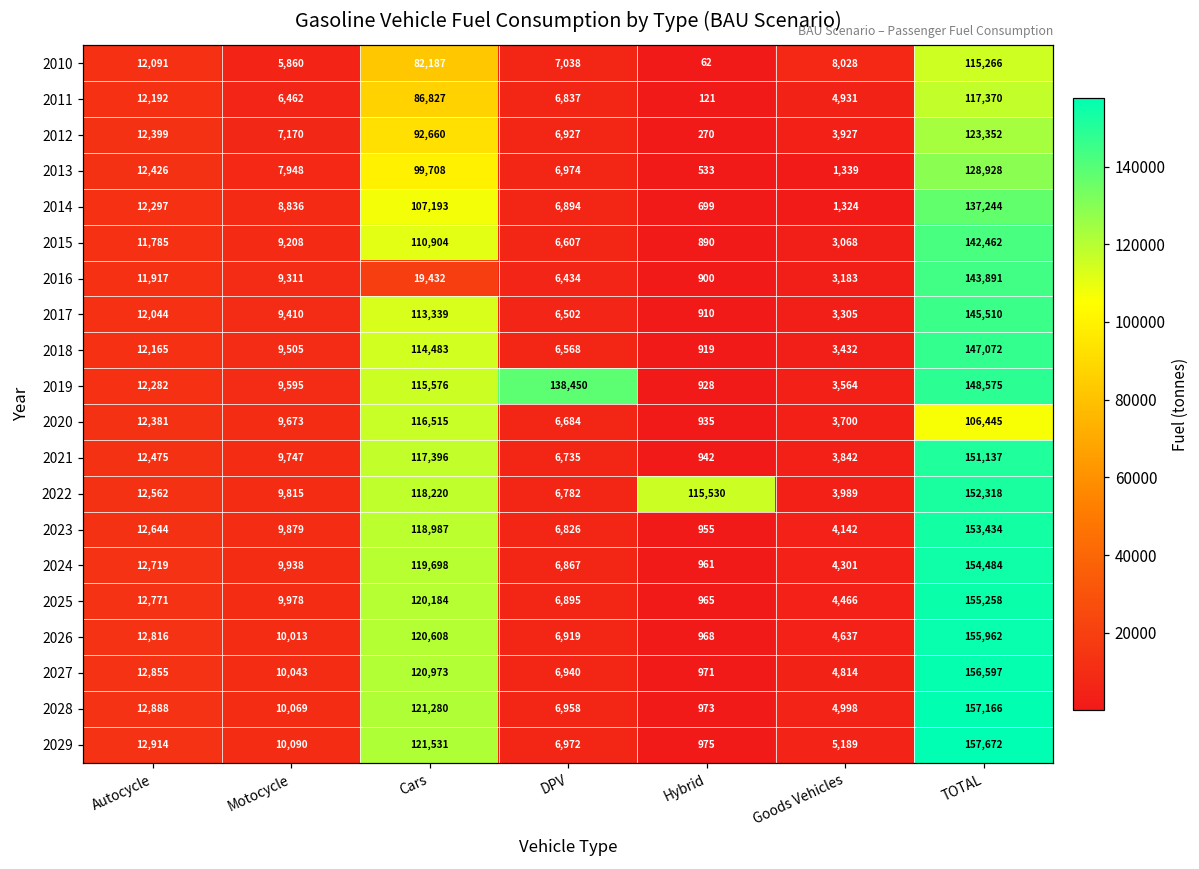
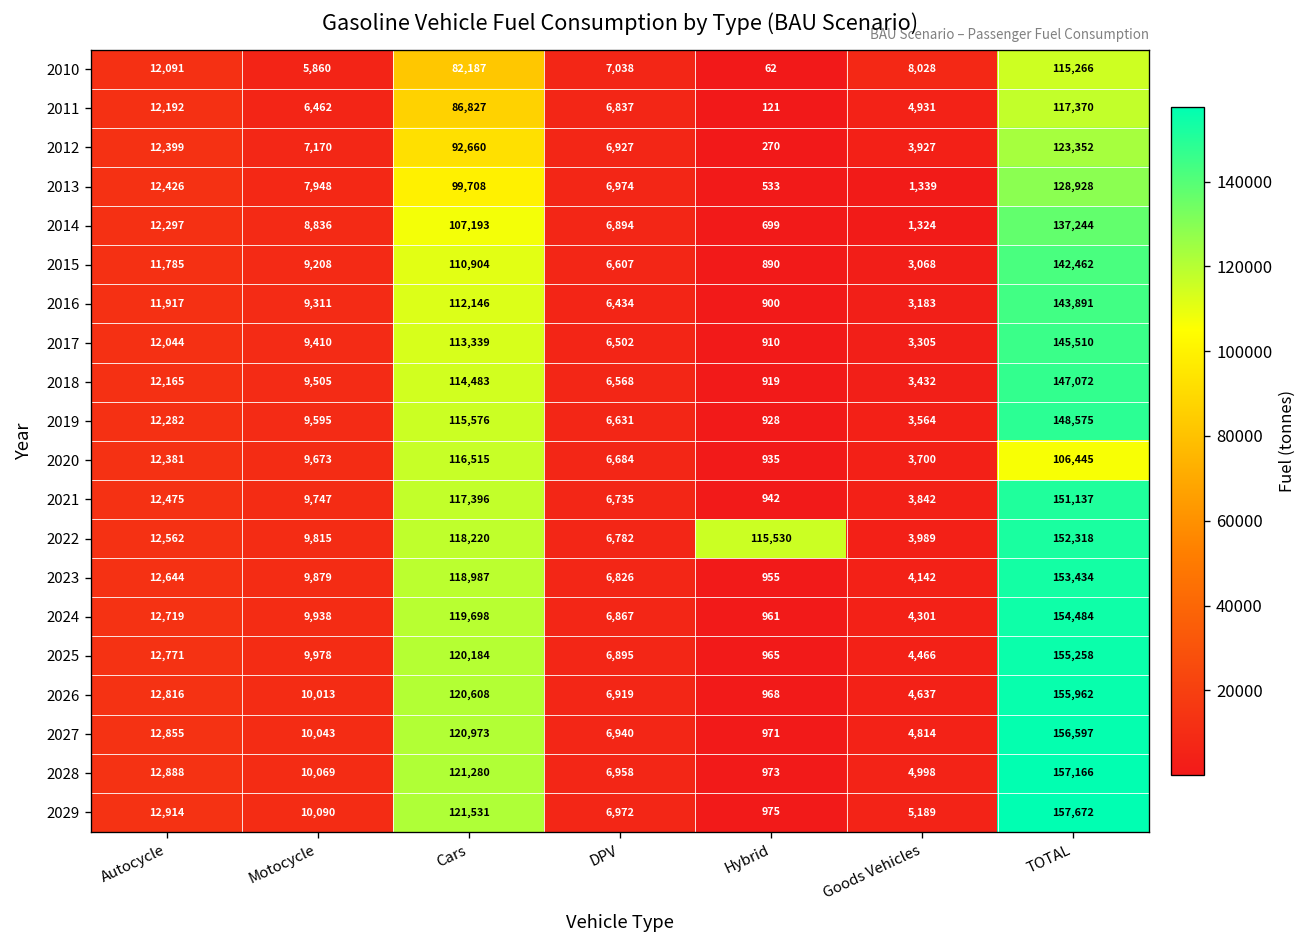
  {
    "2010": {
      "Autocycle": "12,091",
      "Motocycle": "5,860",
      "Cars": "82,187",
      "DPV": "7,038",
      "Hybrid": "62",
      "Goods Vehicles": "8,028",
      "TOTAL": "115,266"
    },
    "2011": {
      "Autocycle": "12,192",
      "Motocycle": "6,462",
      "Cars": "86,827",
      "DPV": "6,837",
      "Hybrid": "121",
      "Goods Vehicles": "4,931",
      "TOTAL": "117,370"
    },
    "2012": {
      "Autocycle": "12,399",
      "Motocycle": "7,170",
      "Cars": "92,660",
      "DPV": "6,927",
      "Hybrid": "270",
      "Goods Vehicles": "3,927",
      "TOTAL": "123,352"
    },
    "2013": {
      "Autocycle": "12,426",
      "Motocycle": "7,948",
      "Cars": "99,708",
      "DPV": "6,974",
      "Hybrid": "533",
      "Goods Vehicles": "1,339",
      "TOTAL": "128,928"
    },
    "2014": {
      "Autocycle": "12,297",
      "Motocycle": "8,836",
      "Cars": "107,193",
      "DPV": "6,894",
      "Hybrid": "699",
      "Goods Vehicles": "1,324",
      "TOTAL": "137,244"
    },
    "2015": {
      "Autocycle": "11,785",
      "Motocycle": "9,208",
      "Cars": "110,904",
      "DPV": "6,607",
      "Hybrid": "890",
      "Goods Vehicles": "3,068",
      "TOTAL": "142,462"
    },
    "2016": {
      "Autocycle": "11,917",
      "Motocycle": "9,311",
-     "Cars": "19,432",
+     "Cars": "112,146",
      "DPV": "6,434",
      "Hybrid": "900",
      "Goods Vehicles": "3,183",
      "TOTAL": "143,891"
    },
    "2017": {
      "Autocycle": "12,044",
      "Motocycle": "9,410",
      "Cars": "113,339",
      "DPV": "6,502",
      "Hybrid": "910",
      "Goods Vehicles": "3,305",
      "TOTAL": "145,510"
    },
    "2018": {
      "Autocycle": "12,165",
      "Motocycle": "9,505",
      "Cars": "114,483",
      "DPV": "6,568",
      "Hybrid": "919",
      "Goods Vehicles": "3,432",
      "TOTAL": "147,072"
    },
    "2019": {
      "Autocycle": "12,282",
      "Motocycle": "9,595",
      "Cars": "115,576",
-     "DPV": "138,450",
+     "DPV": "6,631",
      "Hybrid": "928",
      "Goods Vehicles": "3,564",
      "TOTAL": "148,575"
    },
    "2020": {
      "Autocycle": "12,381",
      "Motocycle": "9,673",
      "Cars": "116,515",
      "DPV": "6,684",
      "Hybrid": "935",
      "Goods Vehicles": "3,700",
      "TOTAL": "106,445"
    },
    "2021": {
      "Autocycle": "12,475",
      "Motocycle": "9,747",
      "Cars": "117,396",
      "DPV": "6,735",
      "Hybrid": "942",
      "Goods Vehicles": "3,842",
      "TOTAL": "151,137"
    },
    "2022": {
      "Autocycle": "12,562",
      "Motocycle": "9,815",
      "Cars": "118,220",
      "DPV": "6,782",
      "Hybrid": "115,530",
      "Goods Vehicles": "3,989",
      "TOTAL": "152,318"
    },
    "2023": {
      "Autocycle": "12,644",
      "Motocycle": "9,879",
      "Cars": "118,987",
      "DPV": "6,826",
      "Hybrid": "955",
      "Goods Vehicles": "4,142",
      "TOTAL": "153,434"
    },
    "2024": {
      "Autocycle": "12,719",
      "Motocycle": "9,938",
      "Cars": "119,698",
      "DPV": "6,867",
      "Hybrid": "961",
      "Goods Vehicles": "4,301",
      "TOTAL": "154,484"
    },
    "2025": {
      "Autocycle": "12,771",
      "Motocycle": "9,978",
      "Cars": "120,184",
      "DPV": "6,895",
      "Hybrid": "965",
      "Goods Vehicles": "4,466",
      "TOTAL": "155,258"
    },
    "2026": {
      "Autocycle": "12,816",
      "Motocycle": "10,013",
      "Cars": "120,608",
      "DPV": "6,919",
      "Hybrid": "968",
      "Goods Vehicles": "4,637",
      "TOTAL": "155,962"
    },
    "2027": {
      "Autocycle": "12,855",
      "Motocycle": "10,043",
      "Cars": "120,973",
      "DPV": "6,940",
      "Hybrid": "971",
      "Goods Vehicles": "4,814",
      "TOTAL": "156,597"
    },
    "2028": {
      "Autocycle": "12,888",
      "Motocycle": "10,069",
      "Cars": "121,280",
      "DPV": "6,958",
      "Hybrid": "973",
      "Goods Vehicles": "4,998",
      "TOTAL": "157,166"
    },
    "2029": {
      "Autocycle": "12,914",
      "Motocycle": "10,090",
      "Cars": "121,531",
      "DPV": "6,972",
      "Hybrid": "975",
      "Goods Vehicles": "5,189",
      "TOTAL": "157,672"
    }
  }
